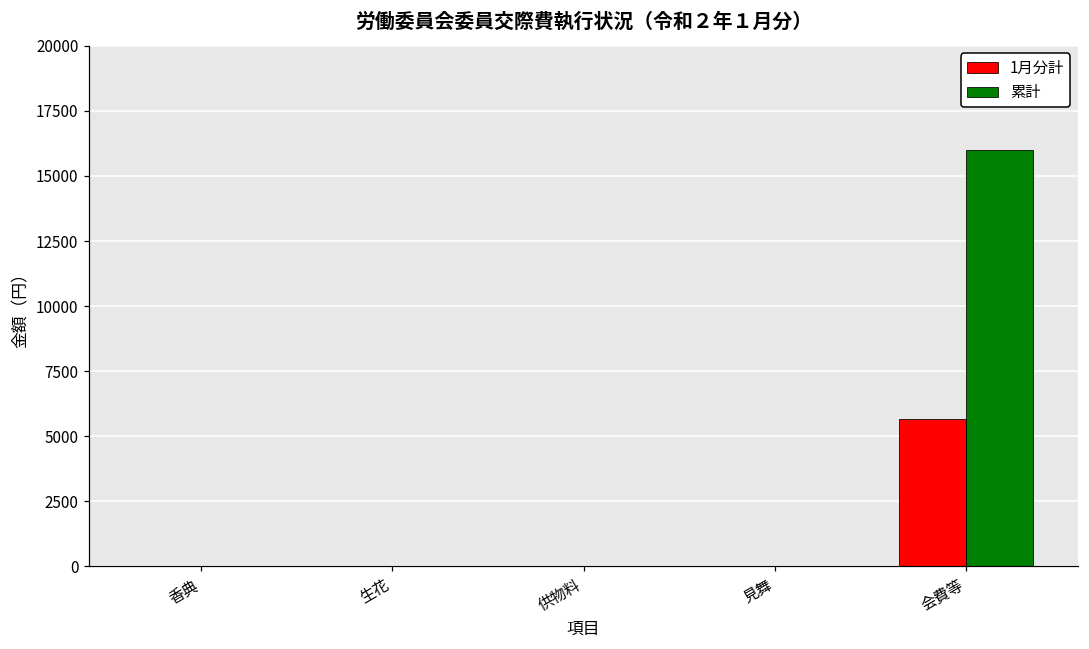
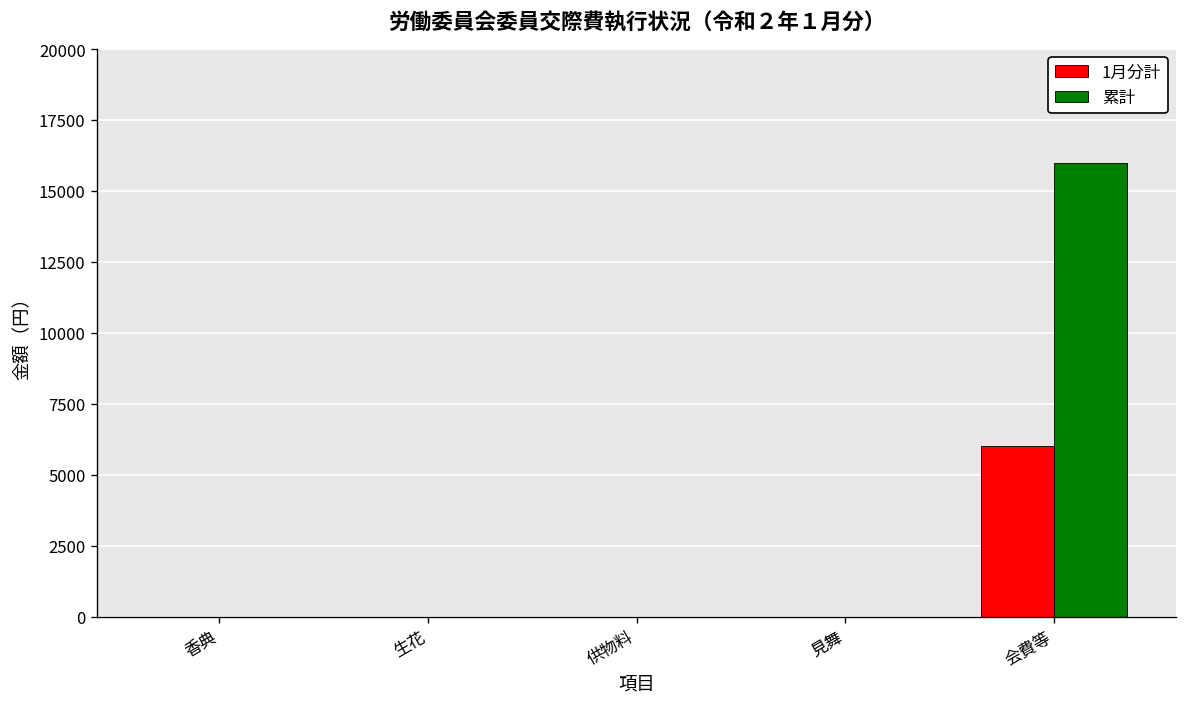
  {
    "1月分計": {
      "香典": 0,
      "生花": 0,
      "供物料": 0,
      "見舞": 0,
-     "会費等": 5600
+     "会費等": 6000
    },
    "累計": {
      "香典": 0,
      "生花": 0,
      "供物料": 0,
      "見舞": 0,
      "会費等": 16000
    }
  }
